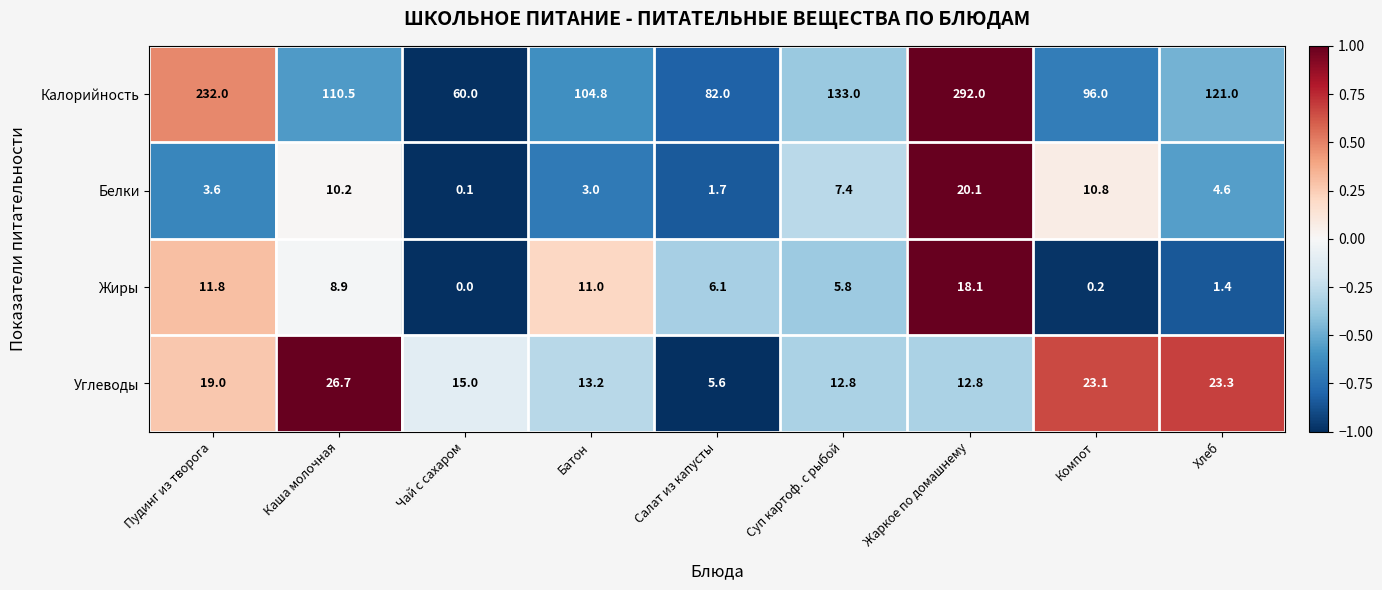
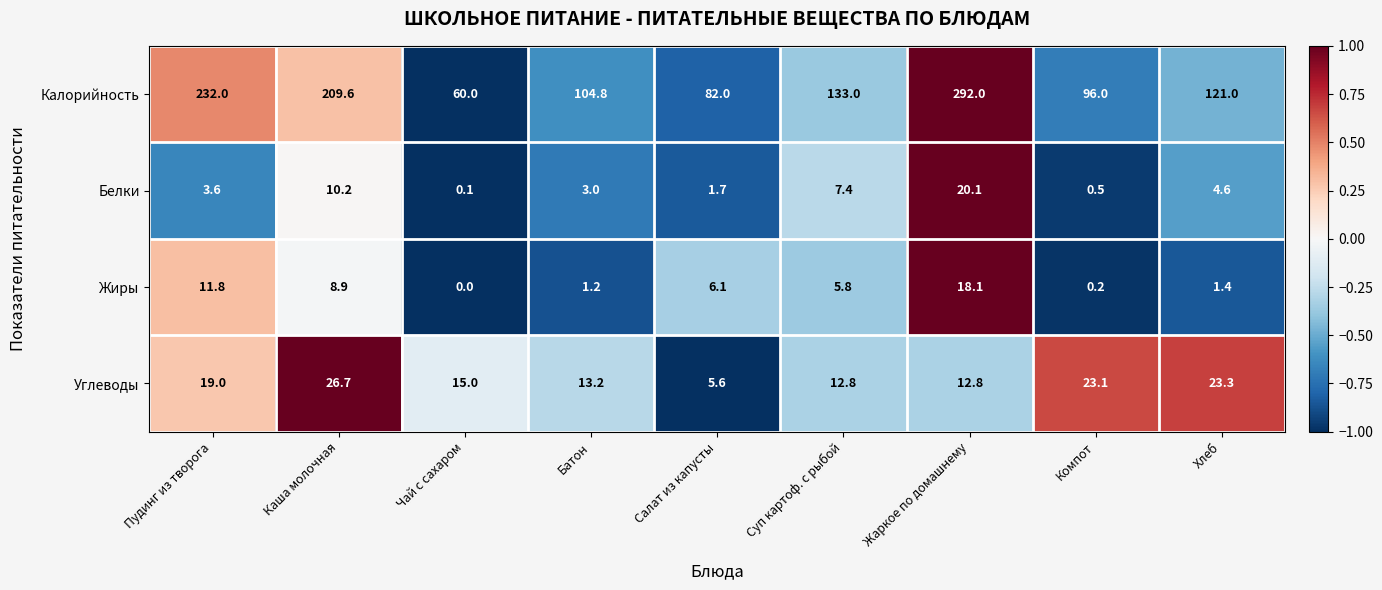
  {
    "Калорийность": {
      "Пудинг из творога": 232.0,
-     "Каша молочная": 110.5,
+     "Каша молочная": 209.6,
      "Чай с сахаром": 60.0,
      "Батон": 104.8,
      "Салат из капусты": 82.0,
      "Суп картоф. с рыбой": 133.0,
      "Жаркое по домашнему": 292.0,
      "Компот": 96.0,
      "Хлеб": 121.0
    },
    "Белки": {
      "Пудинг из творога": 3.6,
      "Каша молочная": 10.2,
      "Чай с сахаром": 0.1,
      "Батон": 3.0,
      "Салат из капусты": 1.7,
      "Суп картоф. с рыбой": 7.4,
      "Жаркое по домашнему": 20.1,
-     "Компот": 10.8,
+     "Компот": 0.5,
      "Хлеб": 4.6
    },
    "Жиры": {
      "Пудинг из творога": 11.8,
      "Каша молочная": 8.9,
      "Чай с сахаром": 0.0,
-     "Батон": 11.0,
+     "Батон": 1.2,
      "Салат из капусты": 6.1,
      "Суп картоф. с рыбой": 5.8,
      "Жаркое по домашнему": 18.1,
      "Компот": 0.2,
      "Хлеб": 1.4
    },
    "Углеводы": {
      "Пудинг из творога": 19.0,
      "Каша молочная": 26.7,
      "Чай с сахаром": 15.0,
      "Батон": 13.2,
      "Салат из капусты": 5.6,
      "Суп картоф. с рыбой": 12.8,
      "Жаркое по домашнему": 12.8,
      "Компот": 23.1,
      "Хлеб": 23.3
    }
  }
